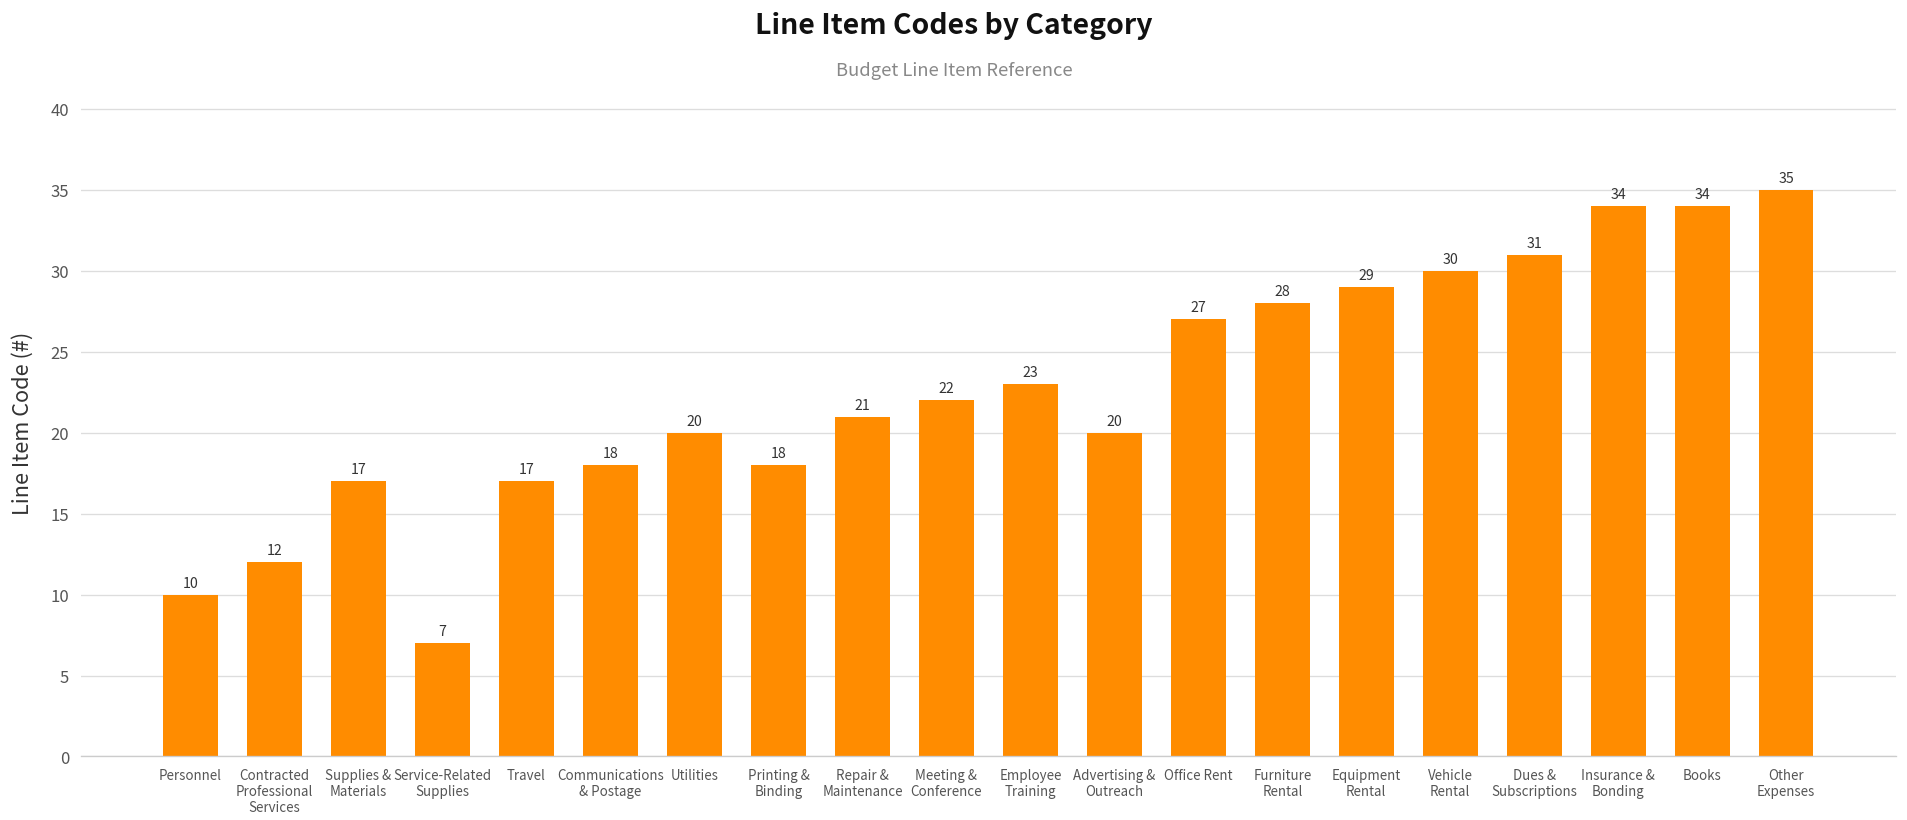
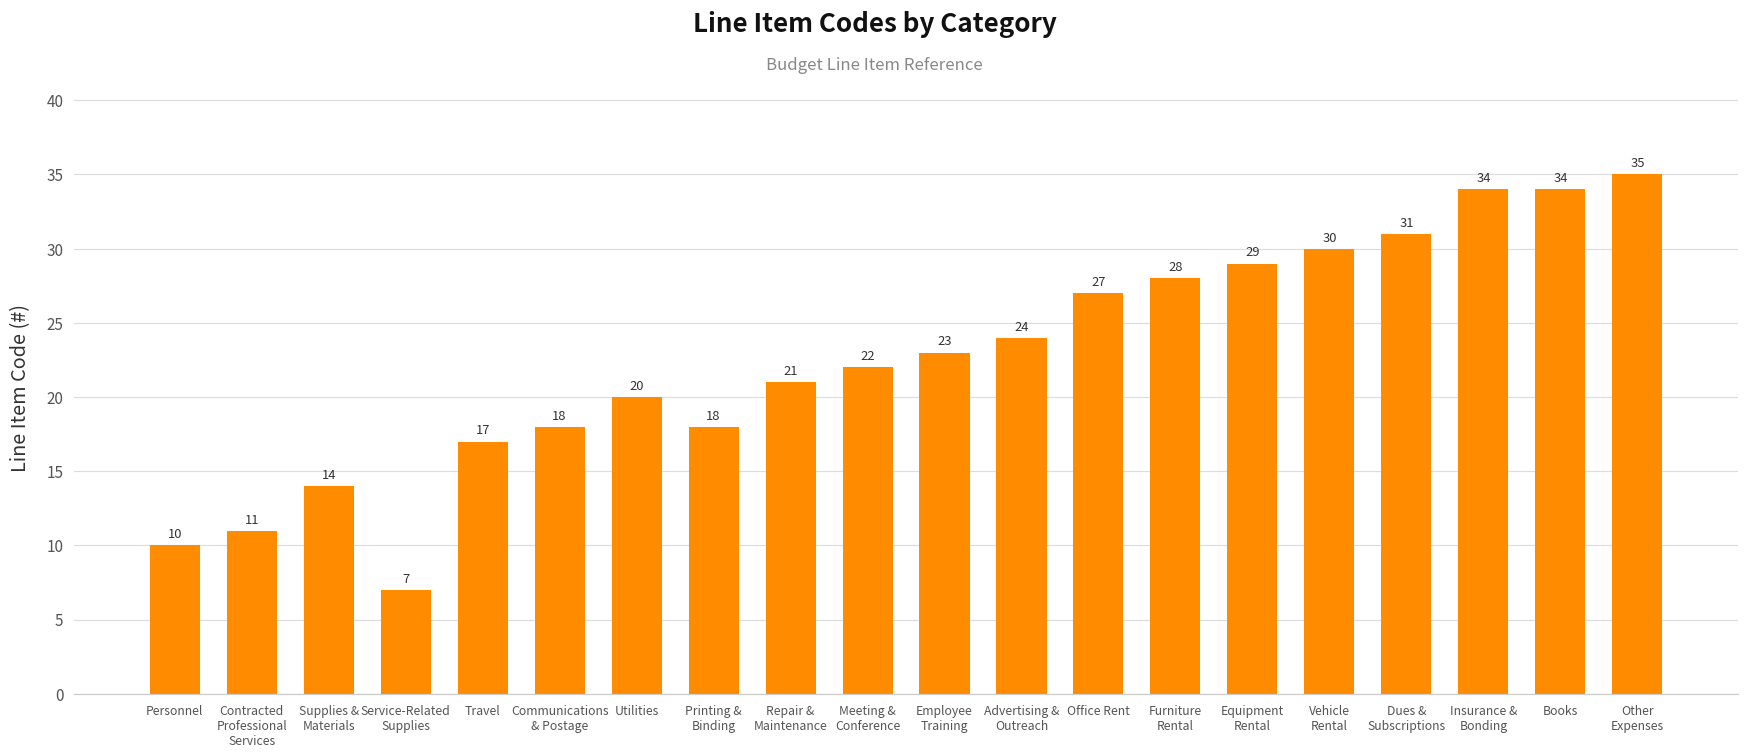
  {
    "Personnel": 10,
-   "Contracted Professional Services": 12,
-   "Supplies & Materials": 17,
+   "Contracted Professional Services": 11,
+   "Supplies & Materials": 14,
    "Service-Related Supplies": 7,
    "Travel": 17,
    "Communications & Postage": 18,
    "Utilities": 20,
    "Printing & Binding": 18,
    "Repair & Maintenance": 21,
    "Meeting & Conference": 22,
    "Employee Training": 23,
-   "Advertising & Outreach": 20,
+   "Advertising & Outreach": 24,
    "Office Rent": 27,
    "Furniture Rental": 28,
    "Equipment Rental": 29,
    "Vehicle Rental": 30,
    "Dues & Subscriptions": 31,
    "Insurance & Bonding": 34,
    "Books": 34,
    "Other Expenses": 35
  }
